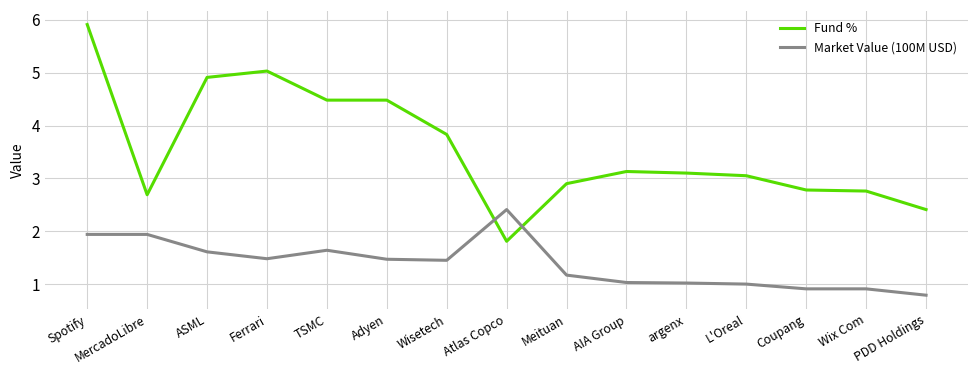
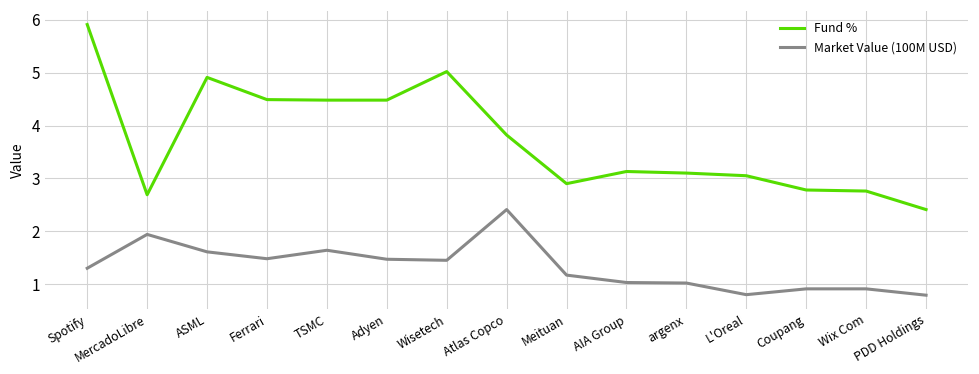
  {
    "Fund %": {
      "Spotify": 5.9,
      "MercadoLibre": 2.7,
      "ASML": 4.9,
-     "Ferrari": 5.0,
+     "Ferrari": 4.5,
      "TSMC": 4.5,
      "Adyen": 4.5,
-     "Wisetech": 3.8,
-     "Atlas Copco": 1.8,
+     "Wisetech": 5.0,
+     "Atlas Copco": 3.8,
      "Meituan": 2.9,
      "AIA Group": 3.1,
      "argenx": 3.1,
      "L'Oreal": 3.1,
      "Coupang": 2.8,
      "Wix Com": 2.8,
      "PDD Holdings": 2.4
    },
    "Market Value (100M USD)": {
-     "Spotify": 1.9,
+     "Spotify": 1.3,
      "MercadoLibre": 1.9,
      "ASML": 1.6,
      "Ferrari": 1.5,
      "TSMC": 1.6,
      "Adyen": 1.5,
      "Wisetech": 1.5,
      "Atlas Copco": 2.4,
      "Meituan": 1.2,
      "AIA Group": 1.0,
      "argenx": 1.0,
-     "L'Oreal": 1.0,
+     "L'Oreal": 0.8,
      "Coupang": 0.9,
      "Wix Com": 0.9,
      "PDD Holdings": 0.8
    }
  }
